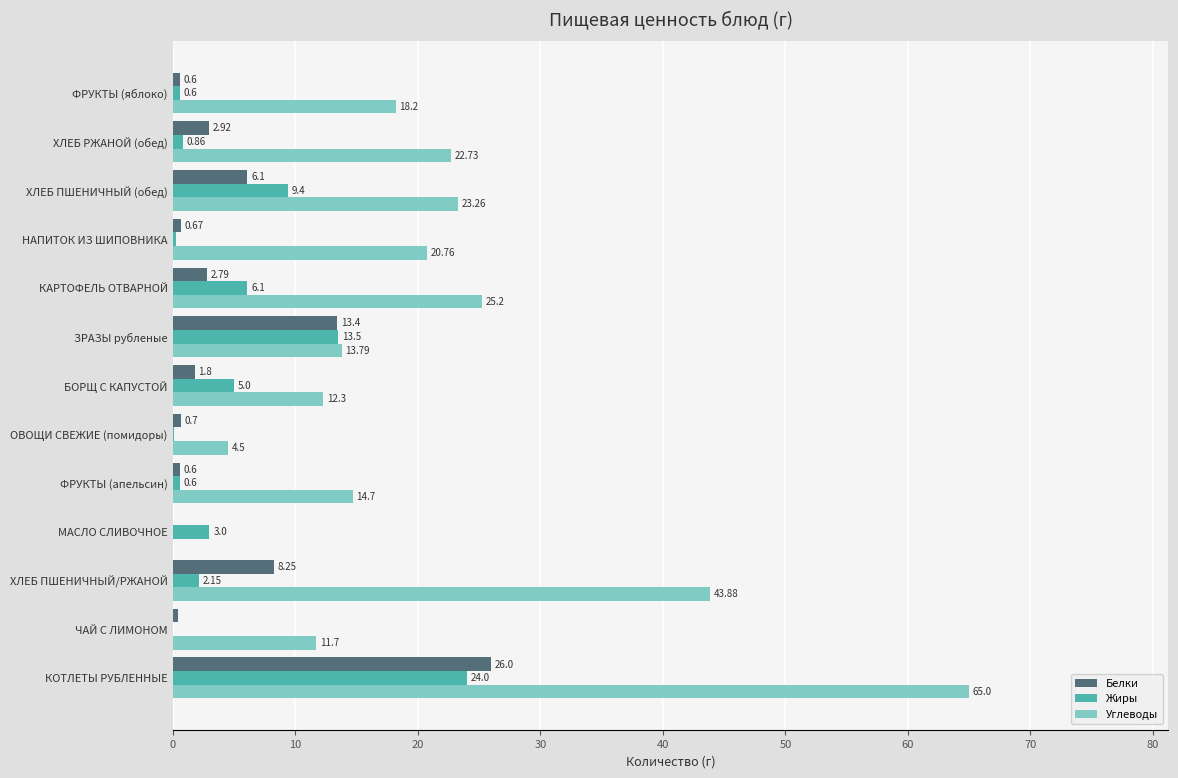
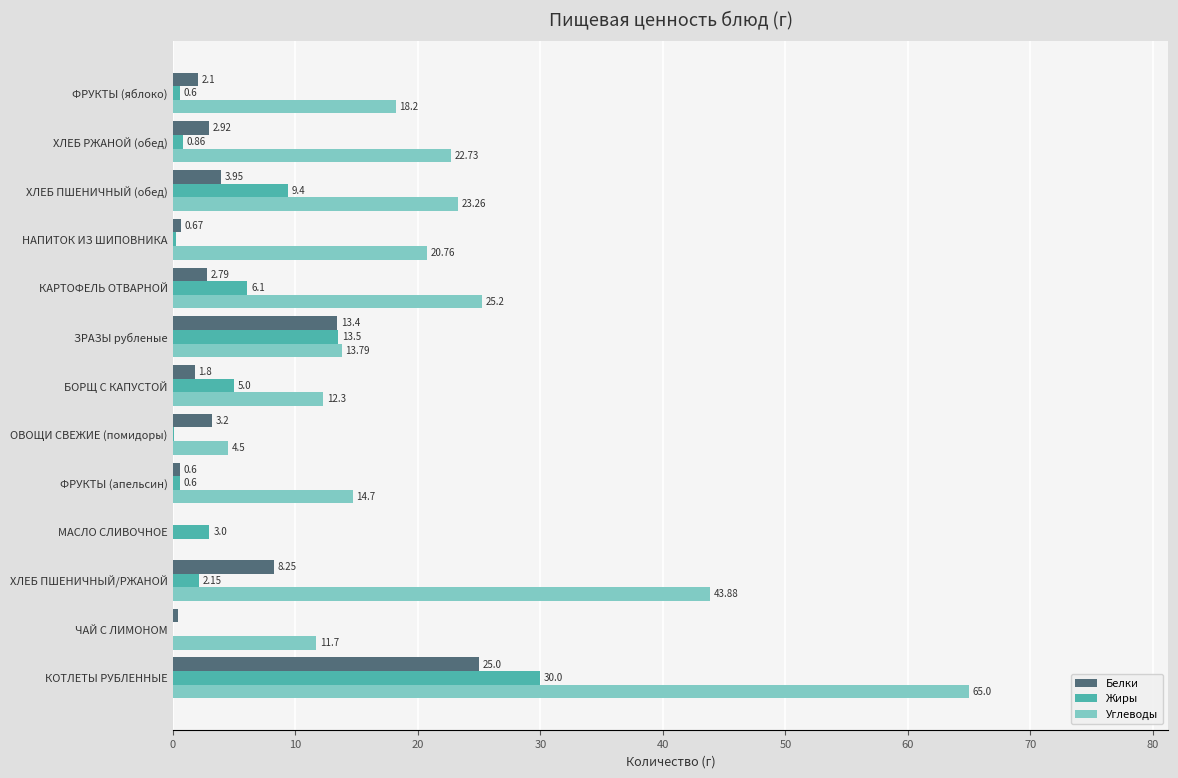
  {
    "Белки": {
-     "ФРУКТЫ (яблоко)": 0.6,
+     "ФРУКТЫ (яблоко)": 2.1,
      "ХЛЕБ РЖАНОЙ (обед)": 2.92,
-     "ХЛЕБ ПШЕНИЧНЫЙ (обед)": 6.1,
+     "ХЛЕБ ПШЕНИЧНЫЙ (обед)": 3.95,
      "НАПИТОК ИЗ ШИПОВНИКА": 0.67,
      "КАРТОФЕЛЬ ОТВАРНОЙ": 2.79,
      "ЗРАЗЫ рубленые": 13.4,
      "БОРЩ С КАПУСТОЙ": 1.8,
-     "ОВОЩИ СВЕЖИЕ (помидоры)": 0.7,
+     "ОВОЩИ СВЕЖИЕ (помидоры)": 3.2,
      "ФРУКТЫ (апельсин)": 0.6,
      "ХЛЕБ ПШЕНИЧНЫЙ/РЖАНОЙ": 8.25,
-     "КОТЛЕТЫ РУБЛЕННЫЕ": 26.0
+     "КОТЛЕТЫ РУБЛЕННЫЕ": 25.0
    },
    "Жиры": {
      "ФРУКТЫ (яблоко)": 0.6,
      "ХЛЕБ РЖАНОЙ (обед)": 0.86,
      "ХЛЕБ ПШЕНИЧНЫЙ (обед)": 9.4,
      "КАРТОФЕЛЬ ОТВАРНОЙ": 6.1,
      "ЗРАЗЫ рубленые": 13.5,
      "БОРЩ С КАПУСТОЙ": 5.0,
      "ФРУКТЫ (апельсин)": 0.6,
      "МАСЛО СЛИВОЧНОЕ": 3.0,
      "ХЛЕБ ПШЕНИЧНЫЙ/РЖАНОЙ": 2.15,
-     "КОТЛЕТЫ РУБЛЕННЫЕ": 24.0
+     "КОТЛЕТЫ РУБЛЕННЫЕ": 30.0
    },
    "Углеводы": {
      "ФРУКТЫ (яблоко)": 18.2,
      "ХЛЕБ РЖАНОЙ (обед)": 22.73,
      "ХЛЕБ ПШЕНИЧНЫЙ (обед)": 23.26,
      "НАПИТОК ИЗ ШИПОВНИКА": 20.76,
      "КАРТОФЕЛЬ ОТВАРНОЙ": 25.2,
      "ЗРАЗЫ рубленые": 13.79,
      "БОРЩ С КАПУСТОЙ": 12.3,
      "ОВОЩИ СВЕЖИЕ (помидоры)": 4.5,
      "ФРУКТЫ (апельсин)": 14.7,
      "ХЛЕБ ПШЕНИЧНЫЙ/РЖАНОЙ": 43.88,
      "ЧАЙ С ЛИМОНОМ": 11.7,
      "КОТЛЕТЫ РУБЛЕННЫЕ": 65.0
    }
  }
